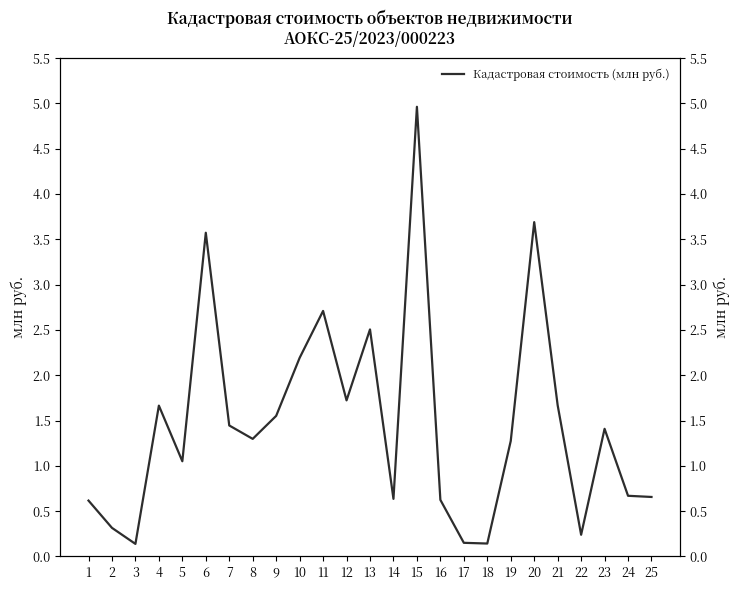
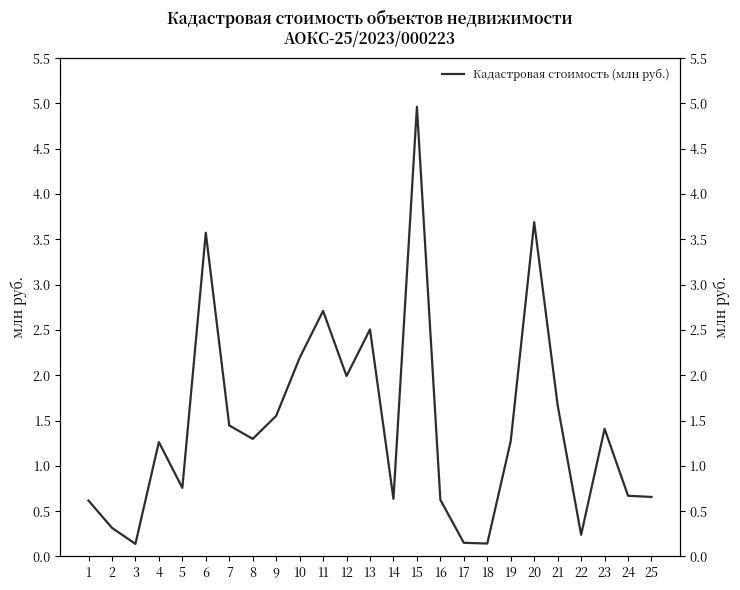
  {
    "1": 0.6,
    "2": 0.3,
    "3": 0.1,
-   "4": 1.7,
-   "5": 1.1,
+   "4": 1.3,
+   "5": 0.8,
    "6": 3.6,
    "7": 1.4,
    "8": 1.3,
    "9": 1.6,
    "10": 2.2,
    "11": 2.7,
-   "12": 1.7,
+   "12": 2.0,
    "13": 2.5,
    "14": 0.6,
    "15": 5.0,
    "16": 0.6,
    "17": 0.2,
    "18": 0.1,
    "19": 1.3,
    "20": 3.7,
    "21": 1.7,
    "22": 0.2,
    "23": 1.4,
    "24": 0.7,
    "25": 0.7
  }
